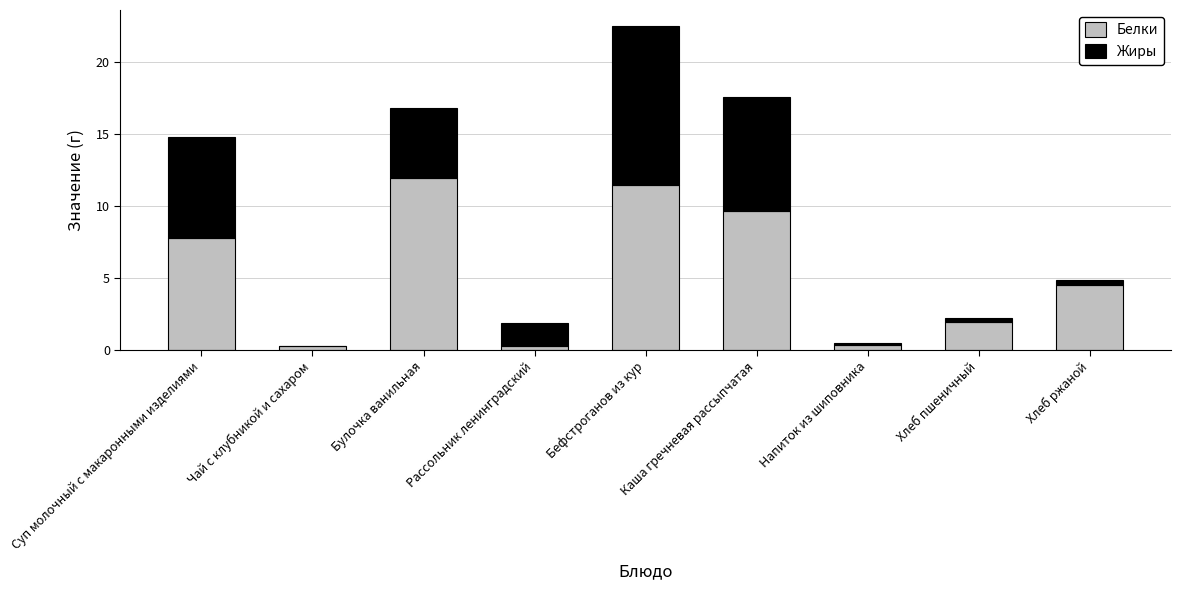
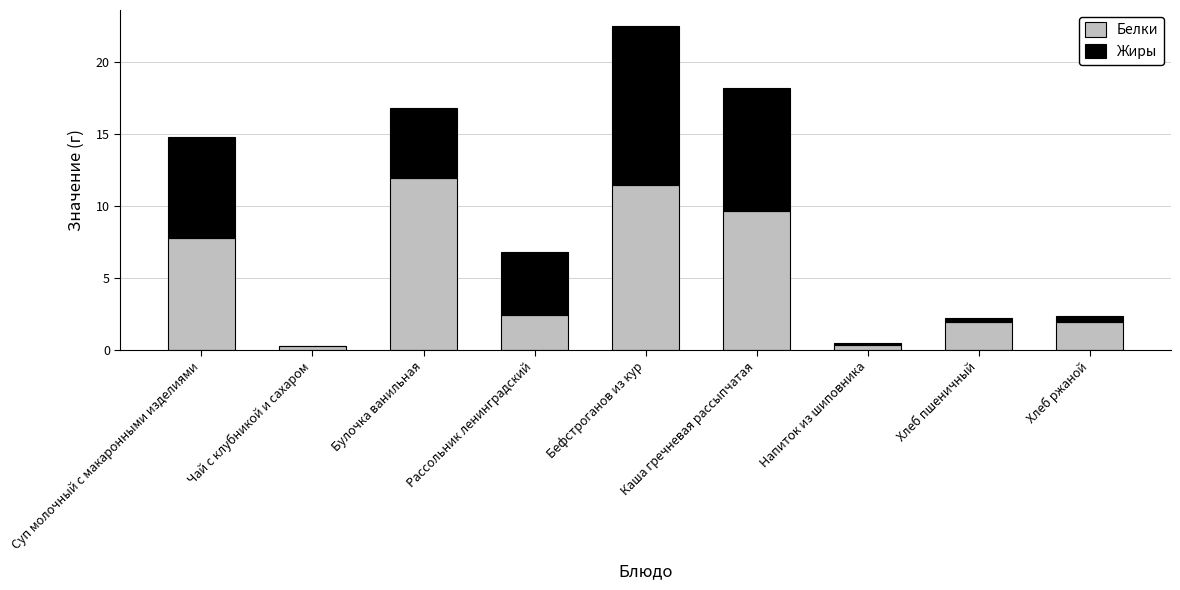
  {
    "Белки": {
      "Суп молочный с макаронными изделиями": 7.8,
      "Чай с клубникой и сахаром": 0.3,
      "Булочка ванильная": 11.9,
-     "Рассольник ленинградский": 0.3,
+     "Рассольник ленинградский": 2.5,
      "Бефстроганов из кур": 11.5,
      "Каша гречневая рассыпчатая": 9.7,
      "Напиток из шиповника": 0.3,
      "Хлеб пшеничный": 2.0,
-     "Хлеб ржаной": 4.5
+     "Хлеб ржаной": 2.0
    },
    "Жиры": {
      "Суп молочный с макаронными изделиями": 7.0,
      "Булочка ванильная": 4.8,
-     "Рассольник ленинградский": 1.6,
+     "Рассольник ленинградский": 4.4,
      "Бефстроганов из кур": 11.0,
-     "Каша гречневая рассыпчатая": 7.9,
+     "Каша гречневая рассыпчатая": 8.6,
      "Хлеб пшеничный": 0.3,
      "Хлеб ржаной": 0.4
    }
  }
